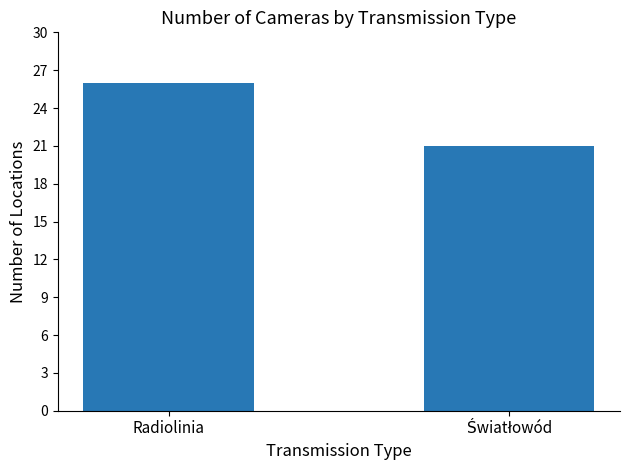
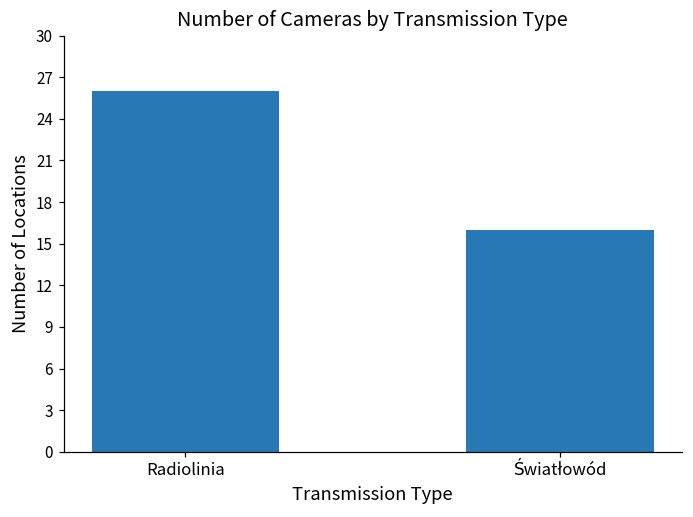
  {
    "Radiolinia": 26,
-   "Światłowód": 21
+   "Światłowód": 16
  }
